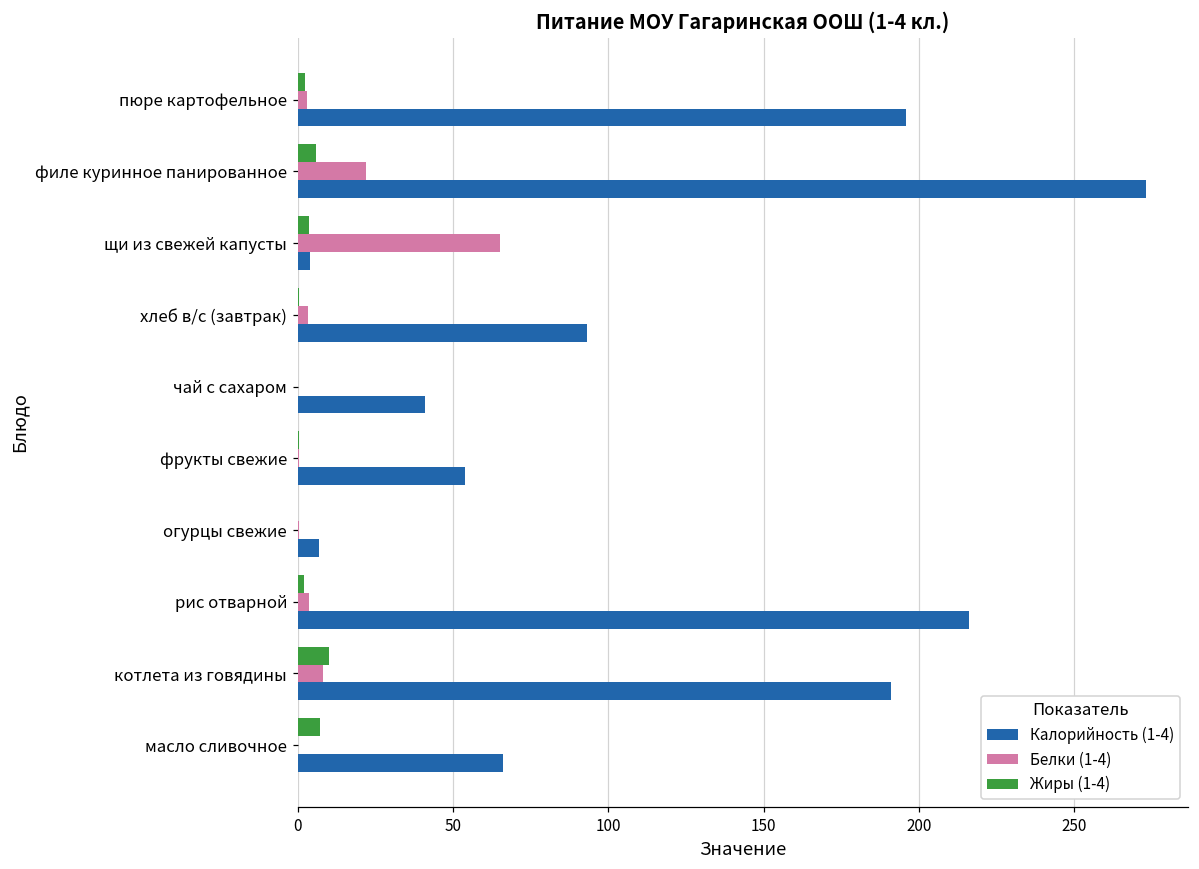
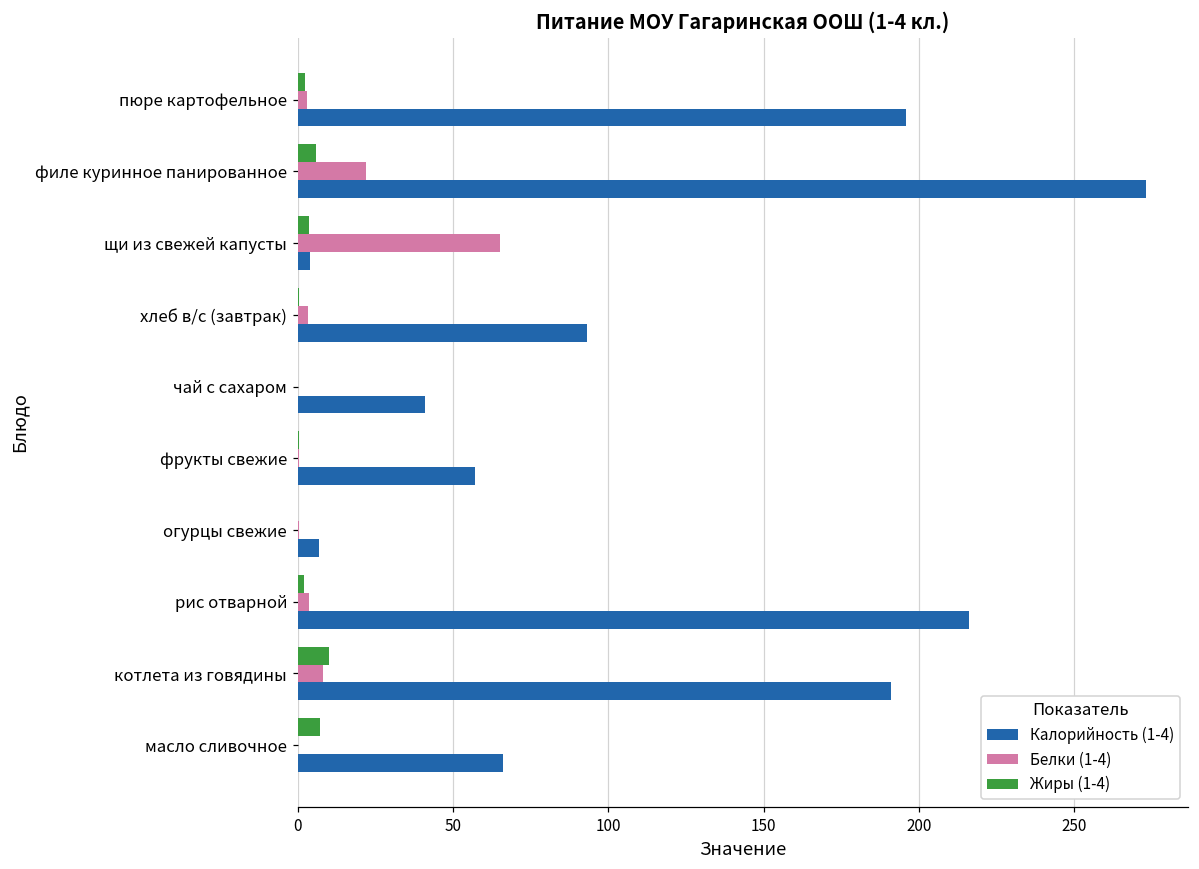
  {
    "Калорийность (1-4)": {
      "пюре картофельное": 196,
      "филе куринное панированное": 273,
      "щи из свежей капусты": 4,
      "хлеб в/с (завтрак)": 93,
      "чай с сахаром": 41,
-     "фрукты свежие": 54,
+     "фрукты свежие": 57,
      "огурцы свежие": 7,
      "рис отварной": 216,
      "котлета из говядины": 191,
      "масло сливочное": 66
    },
    "Белки (1-4)": {
      "пюре картофельное": 3,
      "филе куринное панированное": 22,
      "щи из свежей капусты": 65,
      "хлеб в/с (завтрак)": 3,
      "рис отварной": 4,
      "котлета из говядины": 8
    },
    "Жиры (1-4)": {
      "пюре картофельное": 2,
      "филе куринное панированное": 6,
      "щи из свежей капусты": 4,
      "рис отварной": 2,
      "котлета из говядины": 10,
      "масло сливочное": 7
    }
  }
